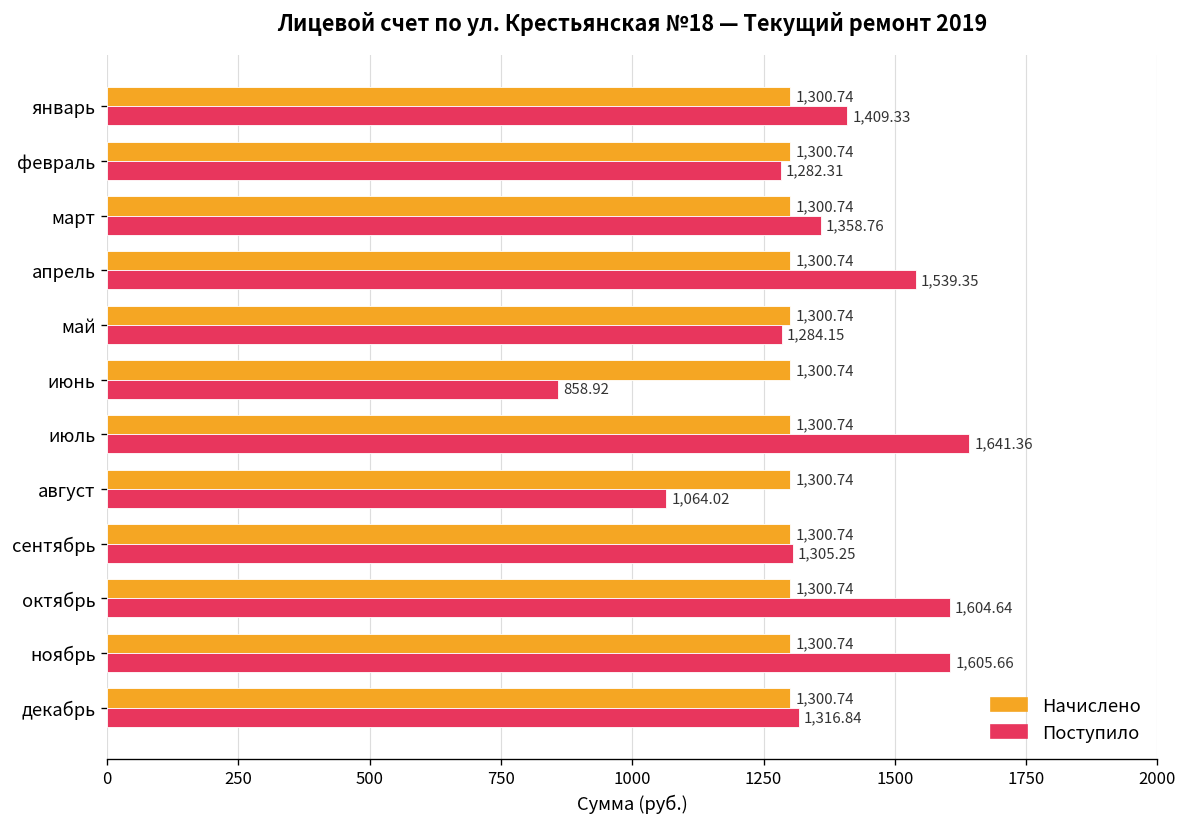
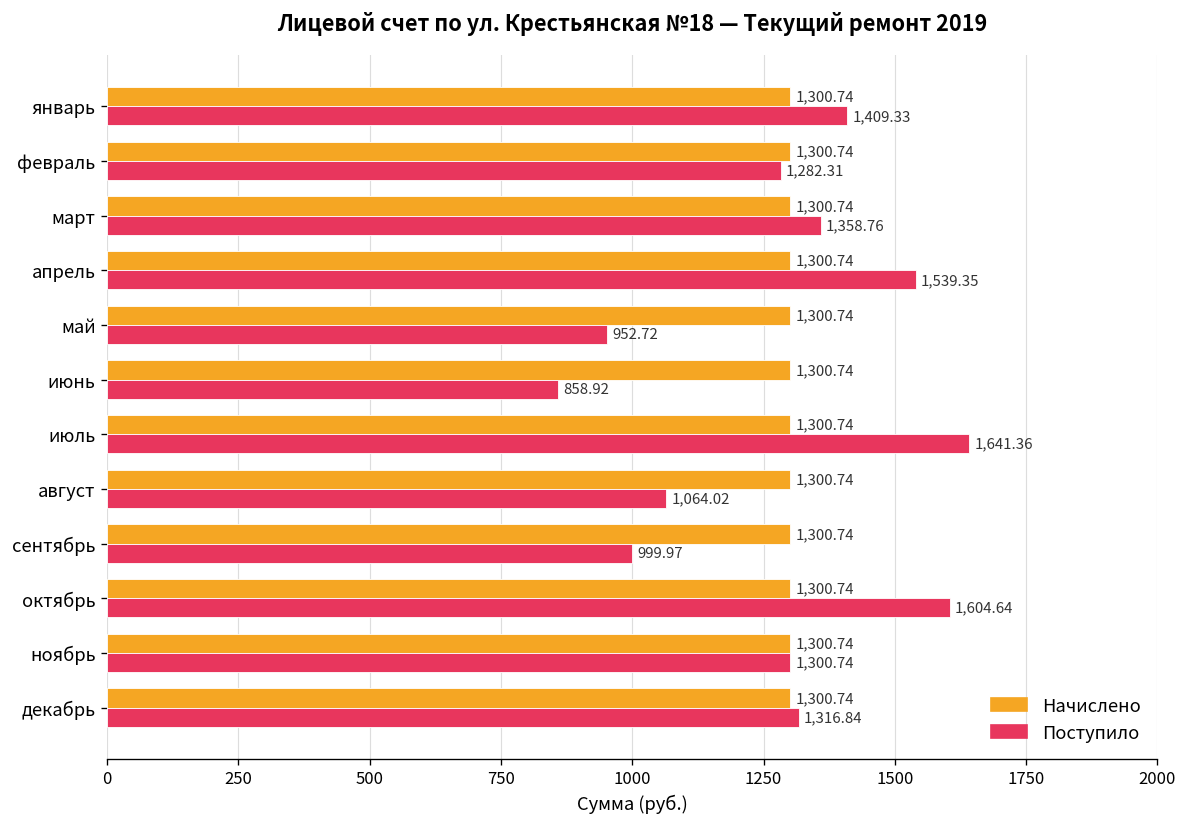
  {
    "Начислено": {
      "январь": "1,300.74",
      "февраль": "1,300.74",
      "март": "1,300.74",
      "апрель": "1,300.74",
      "май": "1,300.74",
      "июнь": "1,300.74",
      "июль": "1,300.74",
      "август": "1,300.74",
      "сентябрь": "1,300.74",
      "октябрь": "1,300.74",
      "ноябрь": "1,300.74",
      "декабрь": "1,300.74"
    },
    "Поступило": {
      "январь": "1,409.33",
      "февраль": "1,282.31",
      "март": "1,358.76",
      "апрель": "1,539.35",
-     "май": "1,284.15",
+     "май": "952.72",
      "июнь": "858.92",
      "июль": "1,641.36",
      "август": "1,064.02",
-     "сентябрь": "1,305.25",
+     "сентябрь": "999.97",
      "октябрь": "1,604.64",
-     "ноябрь": "1,605.66",
+     "ноябрь": "1,300.74",
      "декабрь": "1,316.84"
    }
  }
